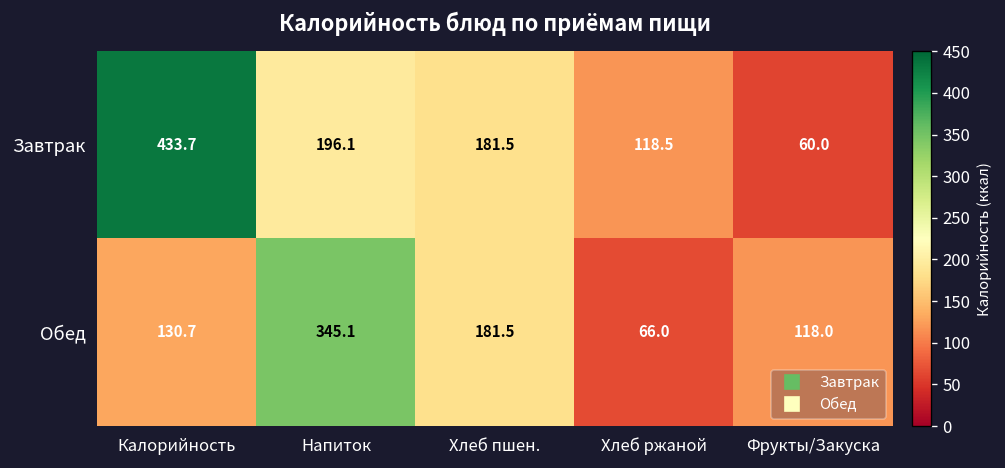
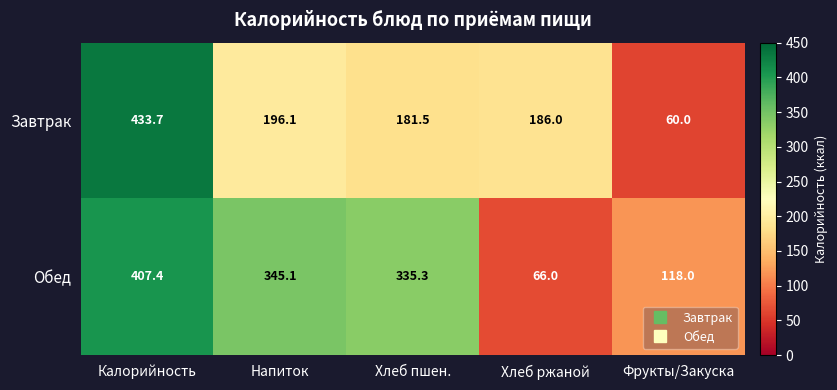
  {
    "Завтрак": {
      "Калорийность": 433.7,
      "Напиток": 196.1,
      "Хлеб пшен.": 181.5,
-     "Хлеб ржаной": 118.5,
+     "Хлеб ржаной": 186.0,
      "Фрукты/Закуска": 60.0
    },
    "Обед": {
-     "Калорийность": 130.7,
+     "Калорийность": 407.4,
      "Напиток": 345.1,
-     "Хлеб пшен.": 181.5,
+     "Хлеб пшен.": 335.3,
      "Хлеб ржаной": 66.0,
      "Фрукты/Закуска": 118.0
    }
  }
